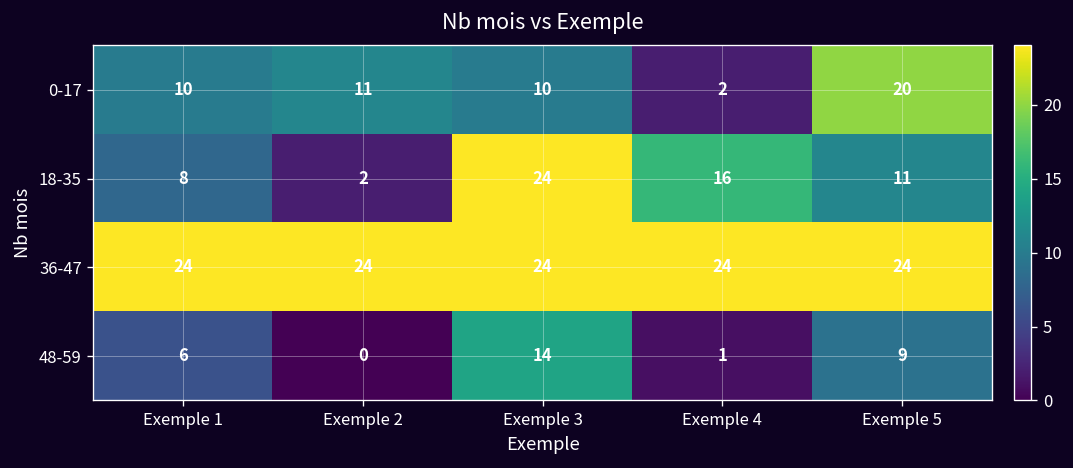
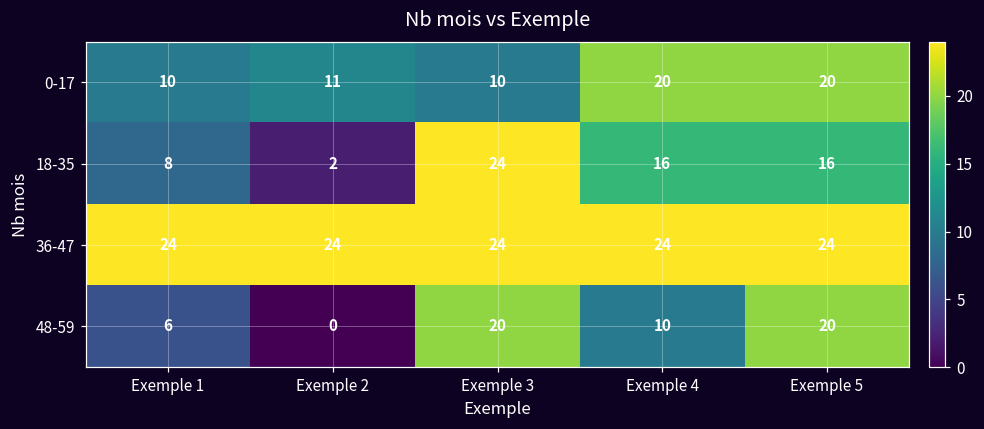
  {
    "0-17": {
      "Exemple 1": 10,
      "Exemple 2": 11,
      "Exemple 3": 10,
-     "Exemple 4": 2,
+     "Exemple 4": 20,
      "Exemple 5": 20
    },
    "18-35": {
      "Exemple 1": 8,
      "Exemple 2": 2,
      "Exemple 3": 24,
      "Exemple 4": 16,
-     "Exemple 5": 11
+     "Exemple 5": 16
    },
    "36-47": {
      "Exemple 1": 24,
      "Exemple 2": 24,
      "Exemple 3": 24,
      "Exemple 4": 24,
      "Exemple 5": 24
    },
    "48-59": {
      "Exemple 1": 6,
      "Exemple 2": 0,
-     "Exemple 3": 14,
-     "Exemple 4": 1,
-     "Exemple 5": 9
+     "Exemple 3": 20,
+     "Exemple 4": 10,
+     "Exemple 5": 20
    }
  }
